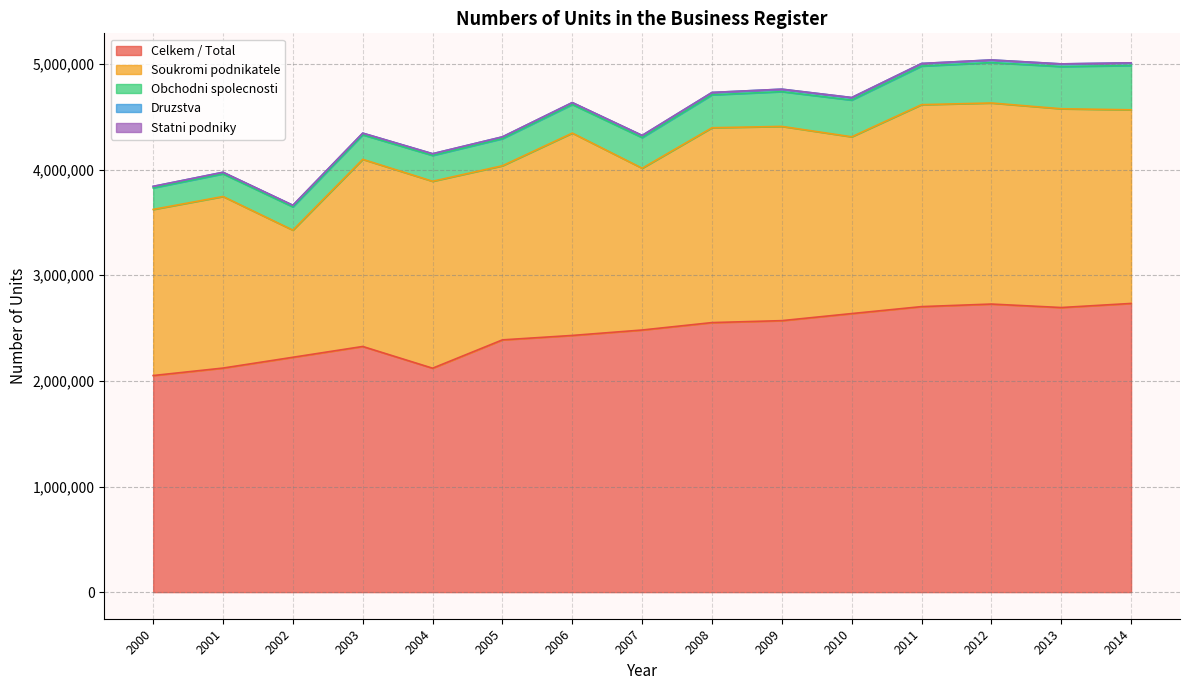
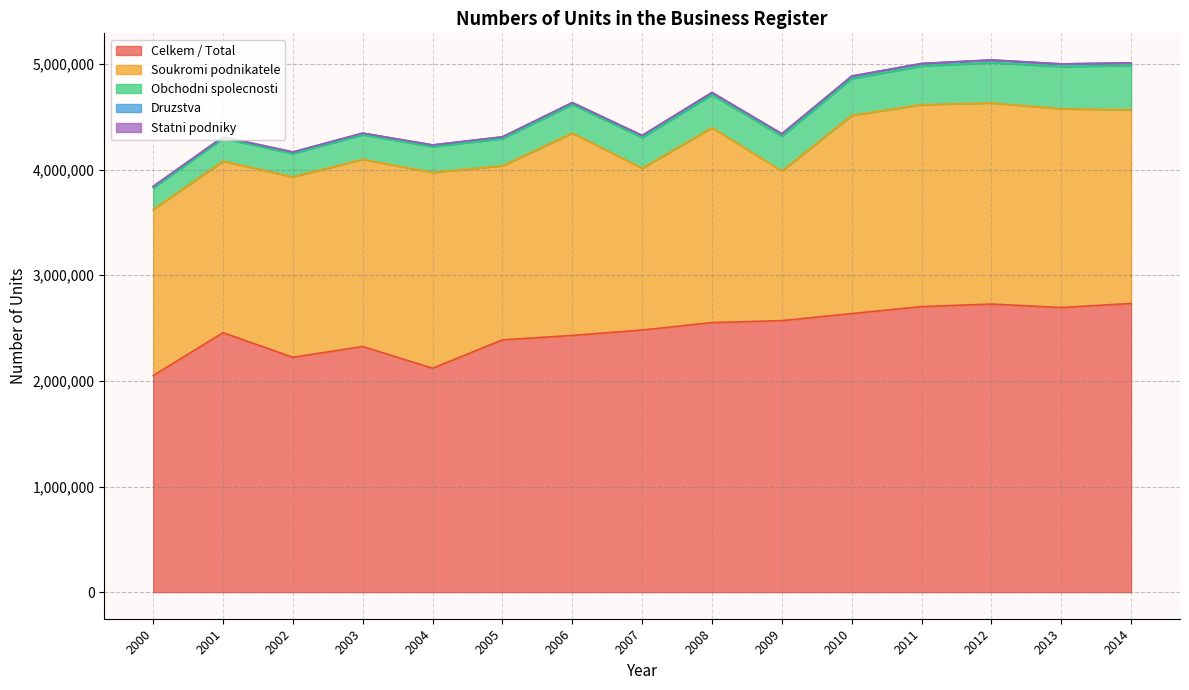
  {
    "Celkem / Total": {
      "2000": "2,050,000",
-     "2001": "2,120,000",
+     "2001": "2,460,000",
      "2002": "2,220,000",
      "2003": "2,330,000",
      "2004": "2,120,000",
      "2005": "2,390,000",
      "2006": "2,430,000",
      "2007": "2,480,000",
      "2008": "2,550,000",
      "2009": "2,570,000",
      "2010": "2,640,000",
      "2011": "2,700,000",
      "2012": "2,730,000",
      "2013": "2,690,000",
      "2014": "2,730,000"
    },
    "Soukromi podnikatele": {
      "2000": "1,570,000",
      "2001": "1,620,000",
-     "2002": "1,200,000",
+     "2002": "1,710,000",
      "2003": "1,770,000",
-     "2004": "1,770,000",
+     "2004": "1,850,000",
      "2005": "1,650,000",
      "2006": "1,920,000",
      "2007": "1,530,000",
      "2008": "1,850,000",
-     "2009": "1,840,000",
-     "2010": "1,670,000",
+     "2009": "1,420,000",
+     "2010": "1,880,000",
      "2011": "1,910,000",
      "2012": "1,900,000",
      "2013": "1,880,000",
      "2014": "1,830,000"
    },
    "Obchodni spolecnosti": {
      "2011": "370,000",
      "2012": "380,000",
      "2013": "400,000",
      "2014": "420,000"
    },
    "Statni podniky": {
      "2011": "20,000",
      "2012": "30,000",
      "2013": "30,000",
      "2014": "30,000"
    }
  }
